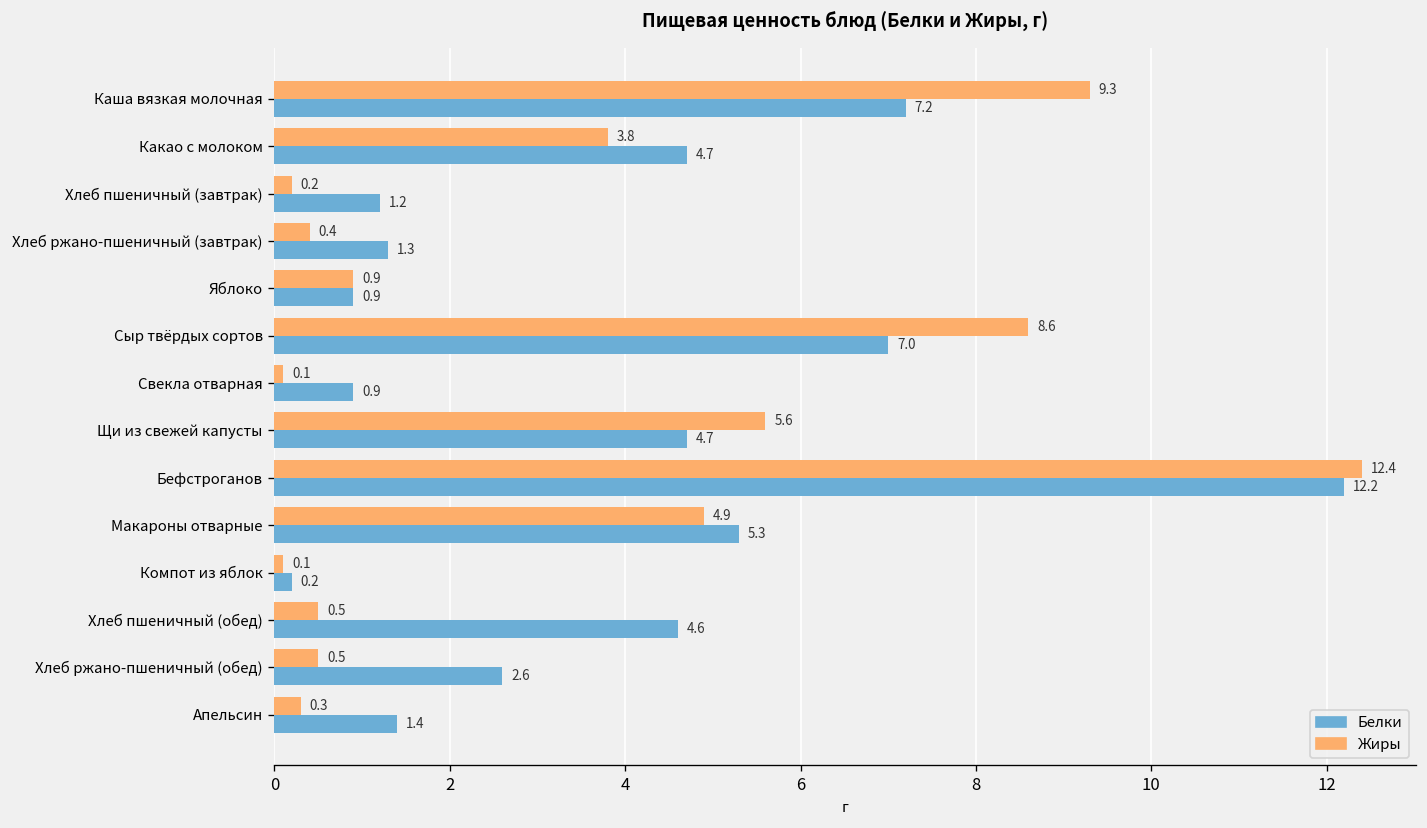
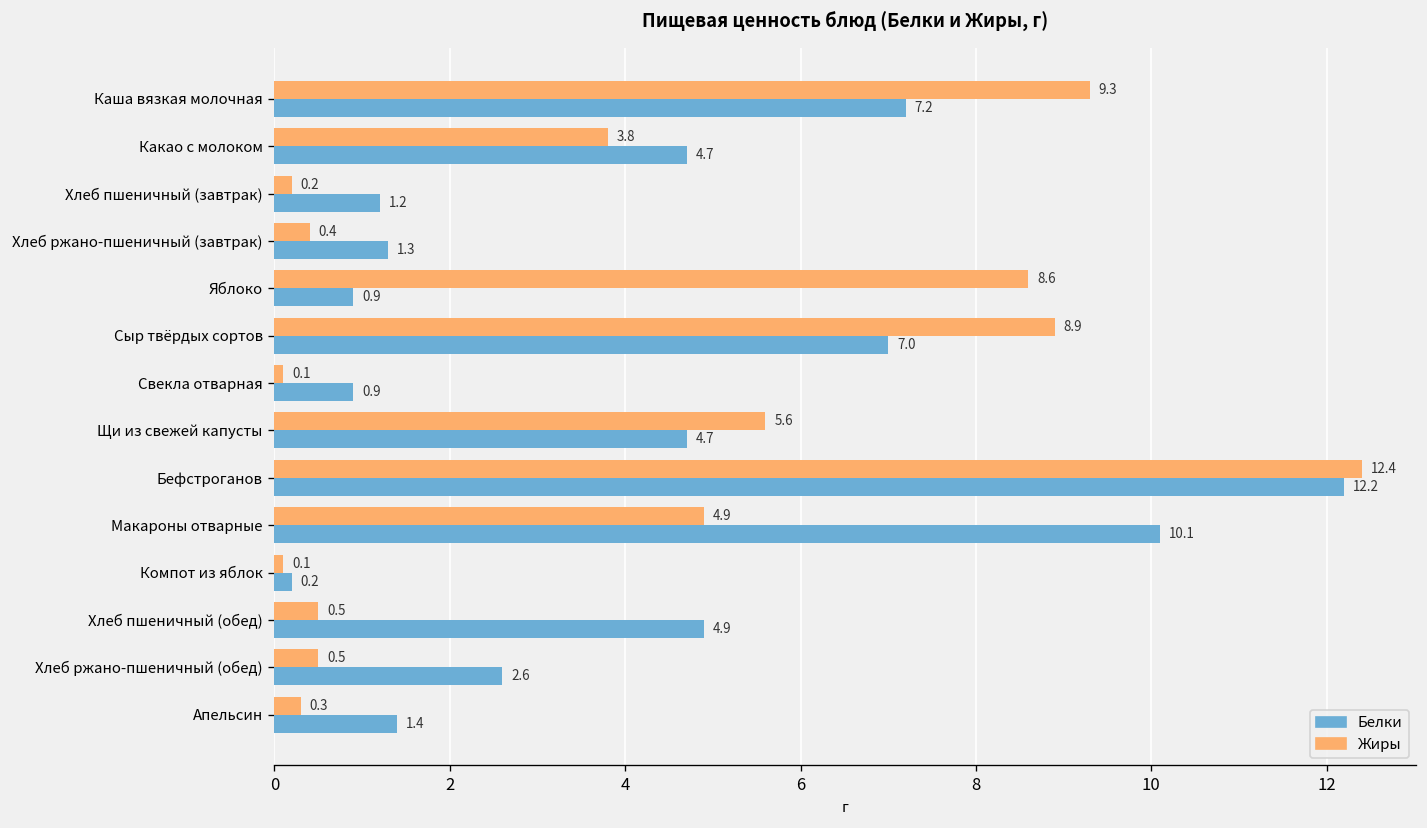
  {
    "Белки": {
      "Каша вязкая молочная": 7.2,
      "Какао с молоком": 4.7,
      "Хлеб пшеничный (завтрак)": 1.2,
      "Хлеб ржано-пшеничный (завтрак)": 1.3,
      "Яблоко": 0.9,
      "Сыр твёрдых сортов": 7.0,
      "Свекла отварная": 0.9,
      "Щи из свежей капусты": 4.7,
      "Бефстроганов": 12.2,
-     "Макароны отварные": 5.3,
+     "Макароны отварные": 10.1,
      "Компот из яблок": 0.2,
-     "Хлеб пшеничный (обед)": 4.6,
+     "Хлеб пшеничный (обед)": 4.9,
      "Хлеб ржано-пшеничный (обед)": 2.6,
      "Апельсин": 1.4
    },
    "Жиры": {
      "Каша вязкая молочная": 9.3,
      "Какао с молоком": 3.8,
      "Хлеб пшеничный (завтрак)": 0.2,
      "Хлеб ржано-пшеничный (завтрак)": 0.4,
-     "Яблоко": 0.9,
-     "Сыр твёрдых сортов": 8.6,
+     "Яблоко": 8.6,
+     "Сыр твёрдых сортов": 8.9,
      "Свекла отварная": 0.1,
      "Щи из свежей капусты": 5.6,
      "Бефстроганов": 12.4,
      "Макароны отварные": 4.9,
      "Компот из яблок": 0.1,
      "Хлеб пшеничный (обед)": 0.5,
      "Хлеб ржано-пшеничный (обед)": 0.5,
      "Апельсин": 0.3
    }
  }
